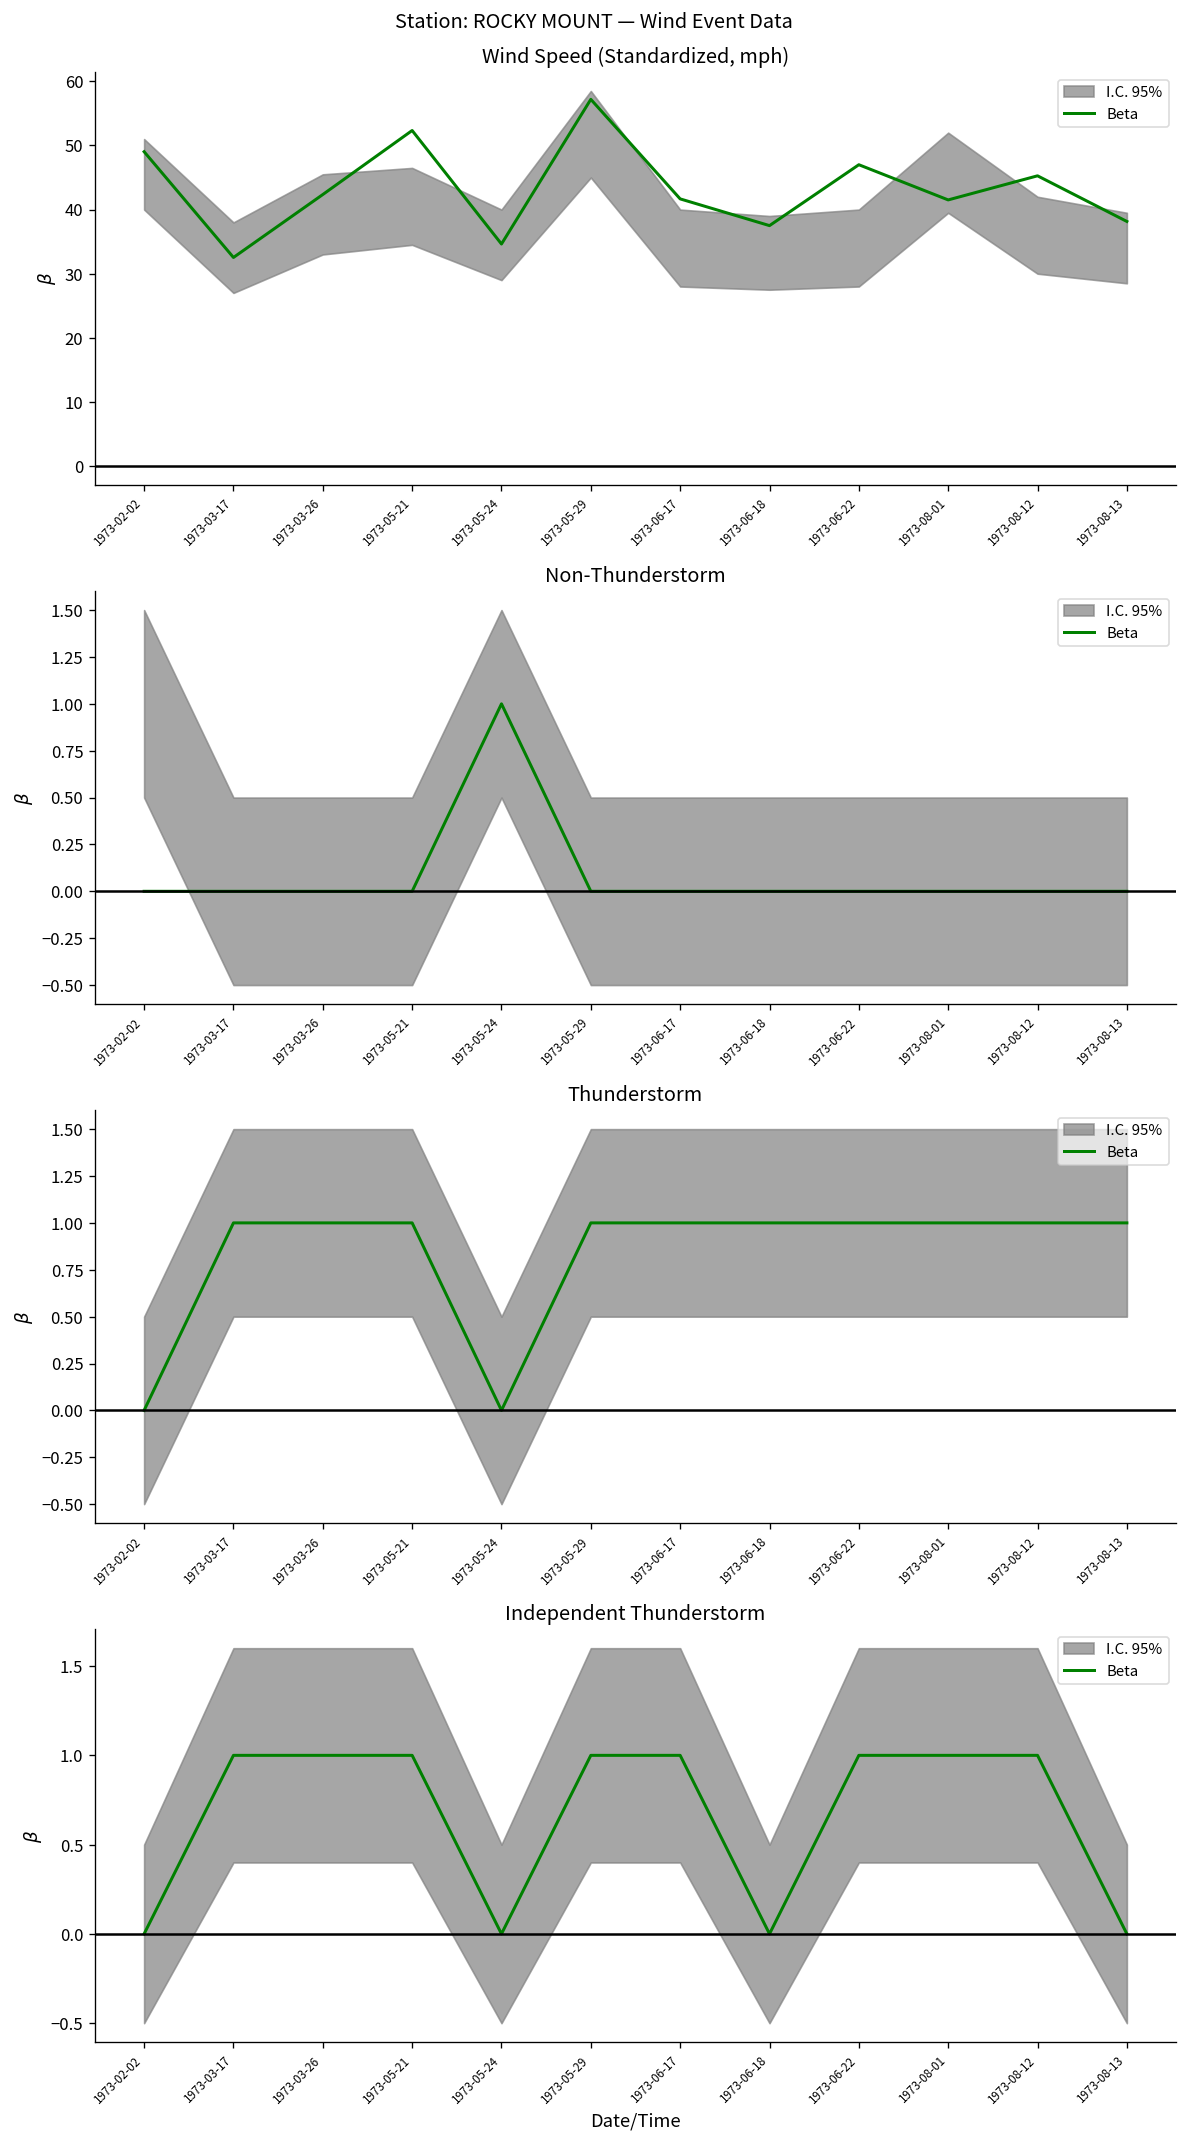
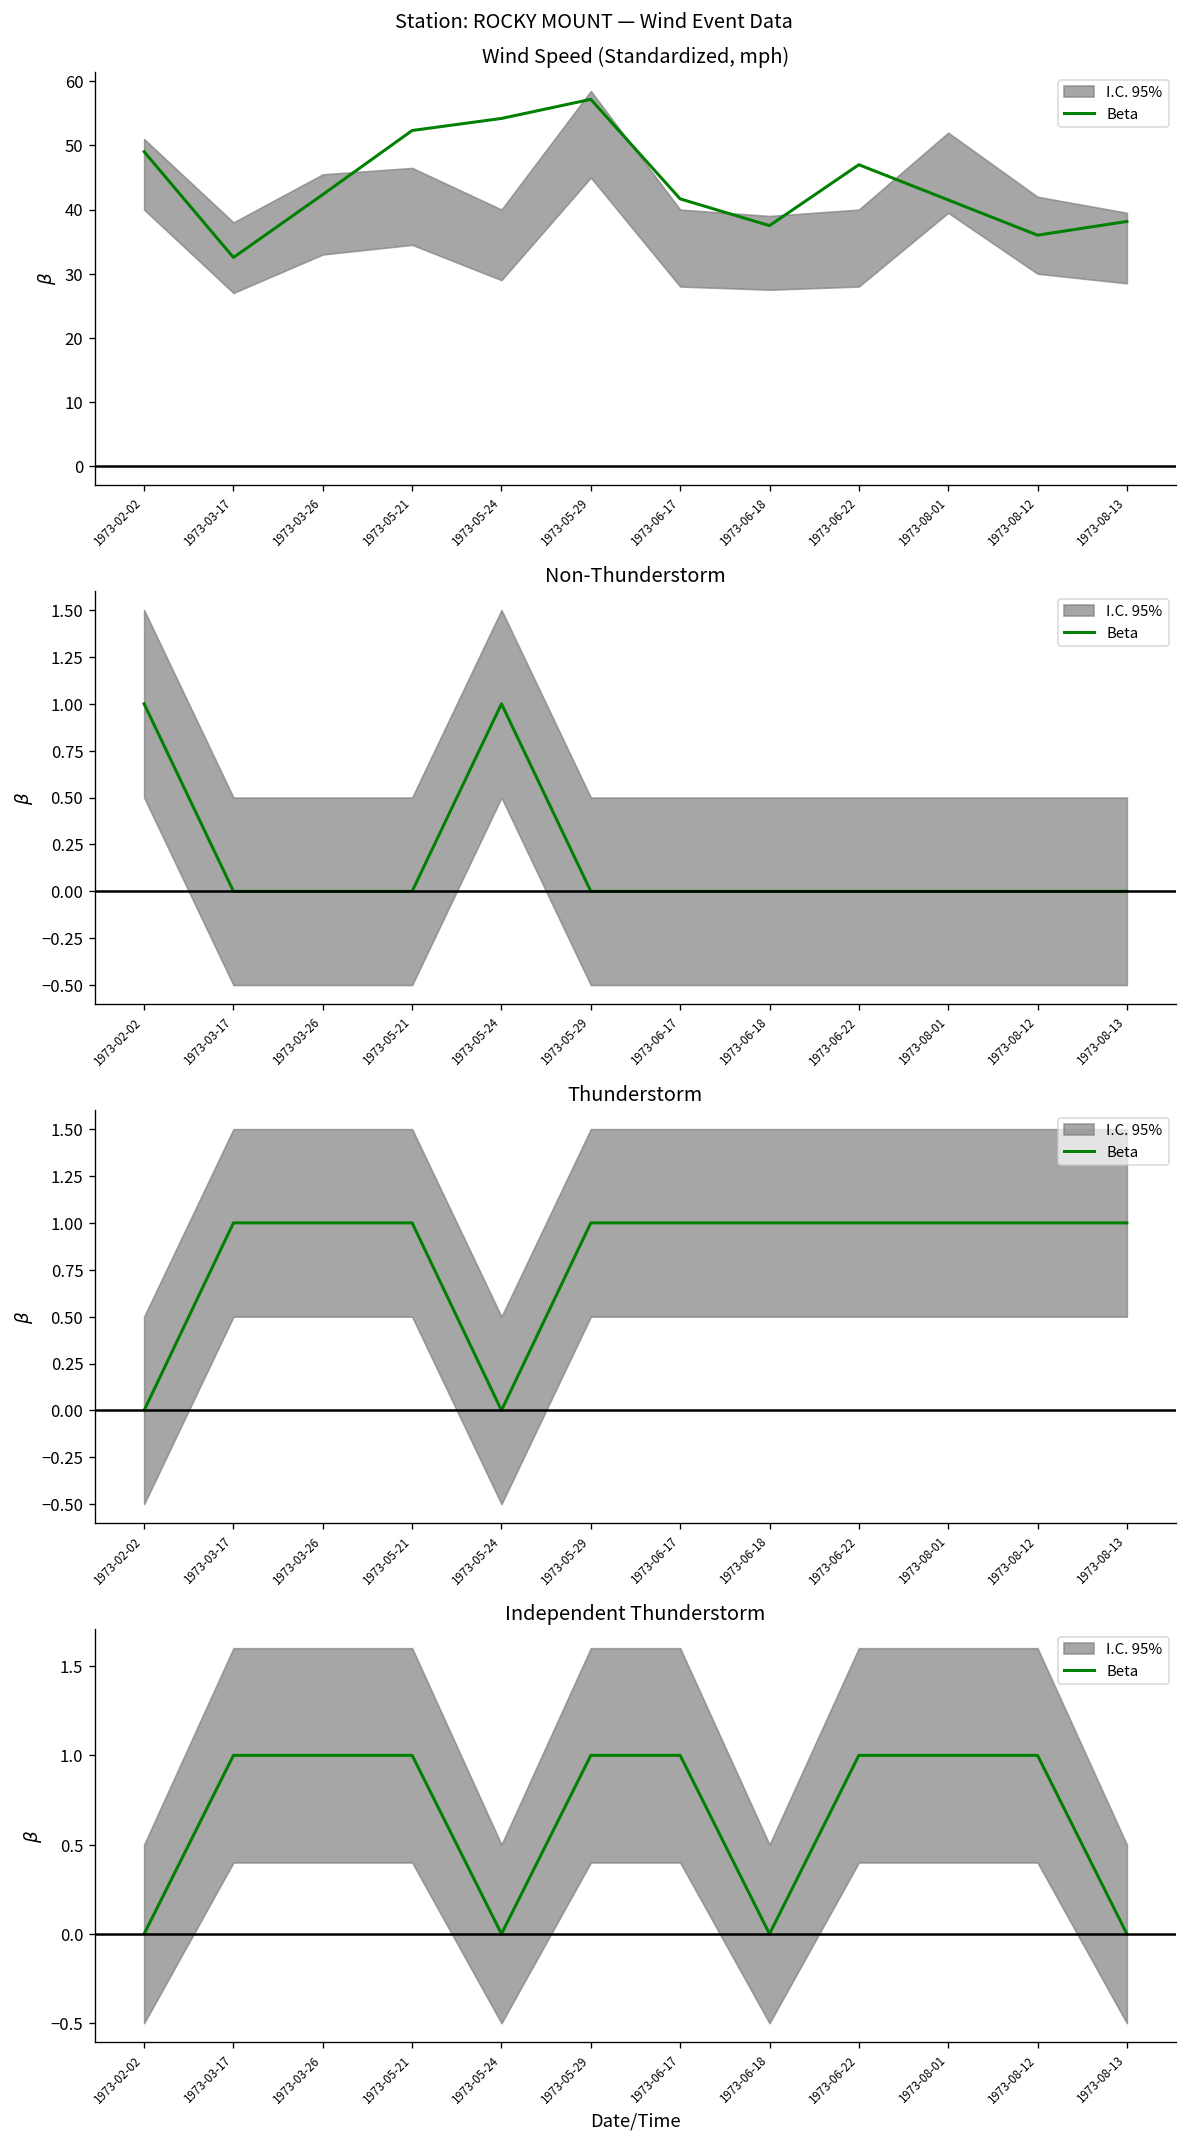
  {
    "Wind Speed (Standardized, mph)": {
      "Beta": {
        "1973-02-02": 49,
        "1973-03-17": 33,
        "1973-03-26": 42,
        "1973-05-21": 52,
-       "1973-05-24": 35,
+       "1973-05-24": 54,
        "1973-05-29": 57,
        "1973-06-17": 42,
        "1973-06-18": 38,
        "1973-06-22": 47,
        "1973-08-01": 42,
-       "1973-08-12": 45,
+       "1973-08-12": 36,
        "1973-08-13": 38
      }
    },
    "Non-Thunderstorm": {
      "Beta": {
-       "1973-02-02": 0,
+       "1973-02-02": 1,
        "1973-03-17": 0,
        "1973-03-26": 0,
        "1973-05-21": 0,
        "1973-05-24": 1,
        "1973-05-29": 0,
        "1973-06-17": 0,
        "1973-06-18": 0,
        "1973-06-22": 0,
        "1973-08-01": 0,
        "1973-08-12": 0,
        "1973-08-13": 0
      }
    },
    "Thunderstorm": {
      "Beta": {
        "1973-02-02": 0.00,
        "1973-03-17": 1.00,
        "1973-03-26": 1.00,
        "1973-05-21": 1.00,
        "1973-05-24": 0.00,
        "1973-05-29": 1.00,
        "1973-06-17": 1.00,
        "1973-06-18": 1.00,
        "1973-06-22": 1.00,
        "1973-08-01": 1.00,
        "1973-08-12": 1.00,
        "1973-08-13": 1.00
      }
    },
    "Independent Thunderstorm": {
      "Beta": {
        "1973-02-02": 0.00,
        "1973-03-17": 1.00,
        "1973-03-26": 1.00,
        "1973-05-21": 1.00,
        "1973-05-24": 0.00,
        "1973-05-29": 1.00,
        "1973-06-17": 1.00,
        "1973-06-18": 0.00,
        "1973-06-22": 1.00,
        "1973-08-01": 1.00,
        "1973-08-12": 1.00,
        "1973-08-13": 0.00
      }
    }
  }
